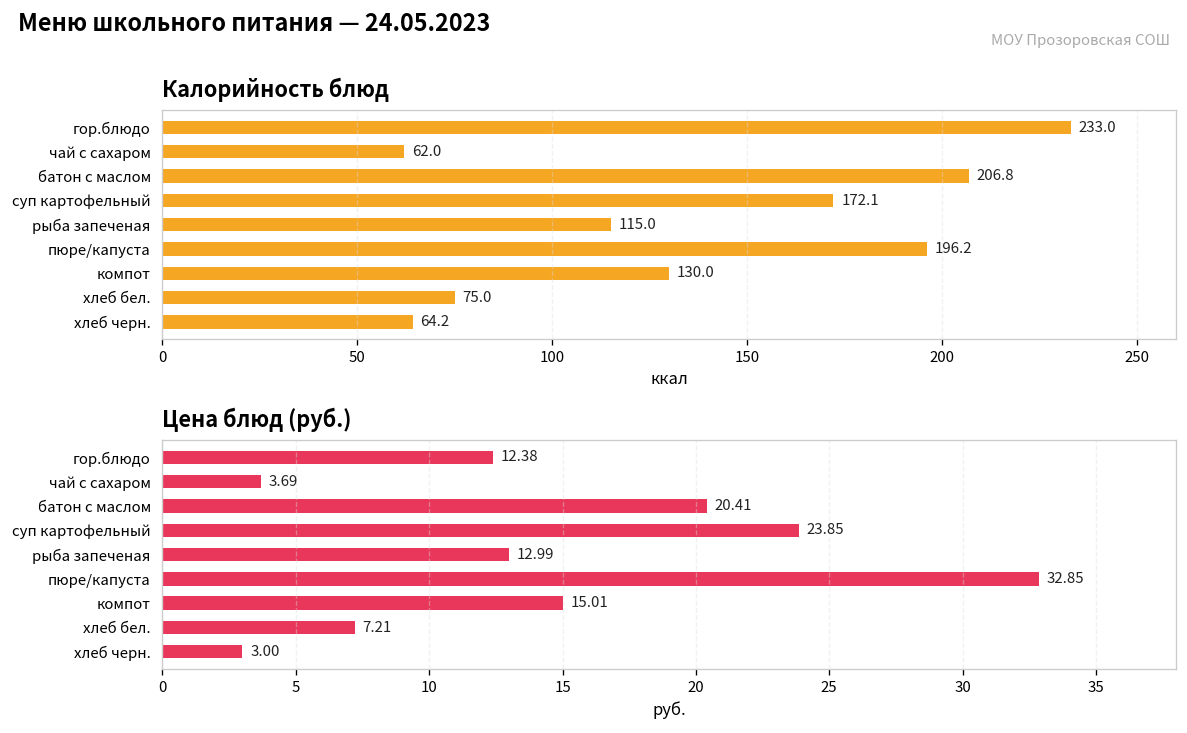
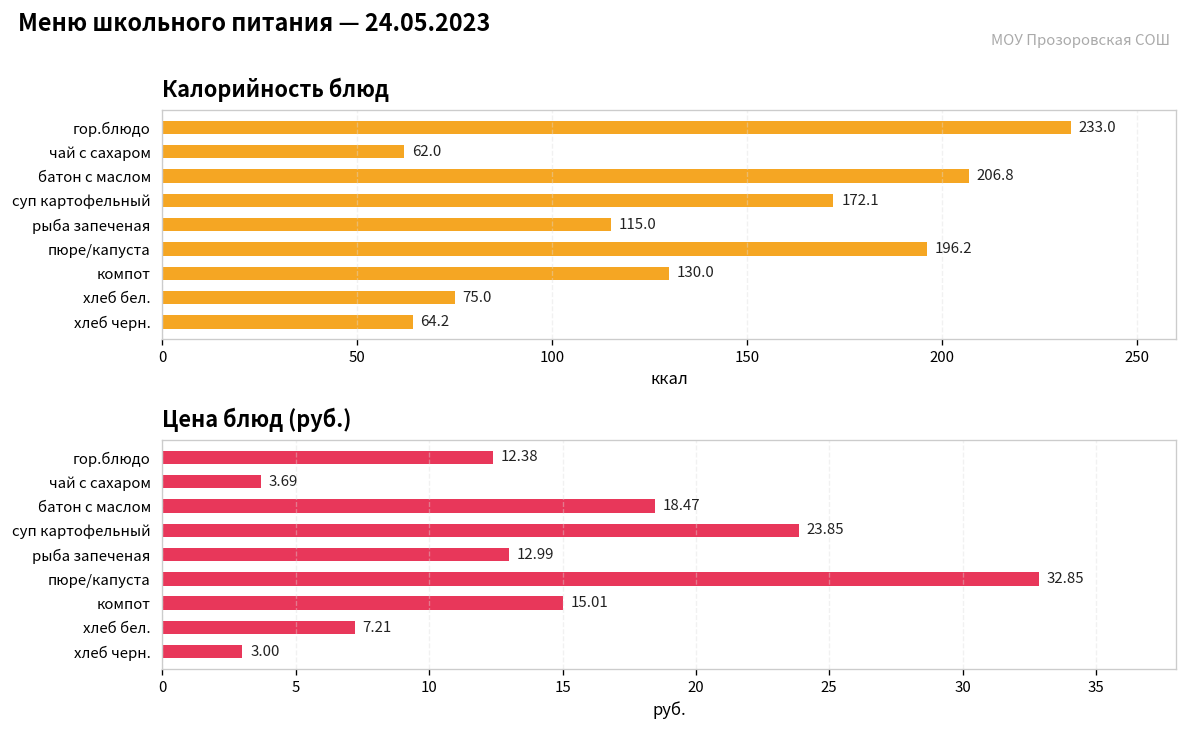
  {
    "Калорийность блюд": {
      "гор.блюдо": 233.0,
      "чай с сахаром": 62.0,
      "батон с маслом": 206.8,
      "суп картофельный": 172.1,
      "рыба запеченая": 115.0,
      "пюре/капуста": 196.2,
      "компот": 130.0,
      "хлеб бел.": 75.0,
      "хлеб черн.": 64.2
    },
    "Цена блюд (руб.)": {
      "гор.блюдо": 12.38,
      "чай с сахаром": 3.69,
-     "батон с маслом": 20.41,
+     "батон с маслом": 18.47,
      "суп картофельный": 23.85,
      "рыба запеченая": 12.99,
      "пюре/капуста": 32.85,
      "компот": 15.01,
      "хлеб бел.": 7.21,
      "хлеб черн.": 3.00
    }
  }
